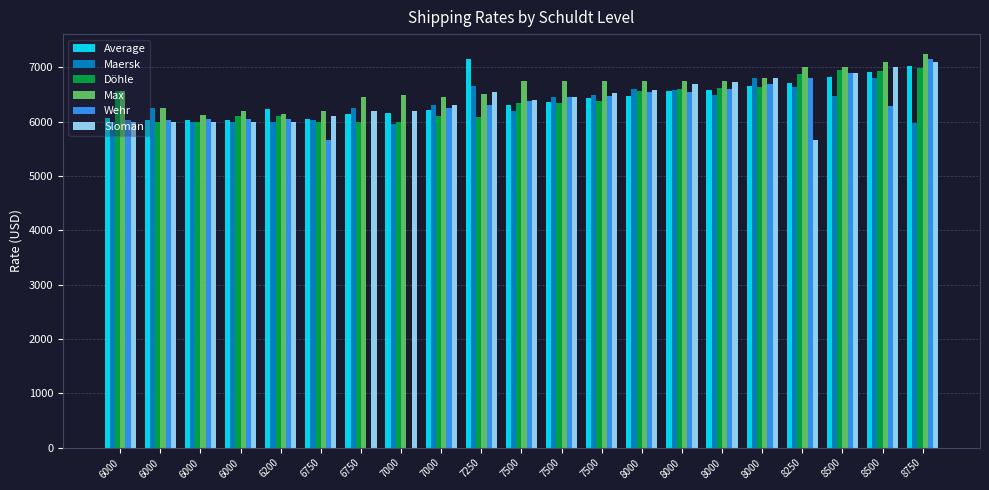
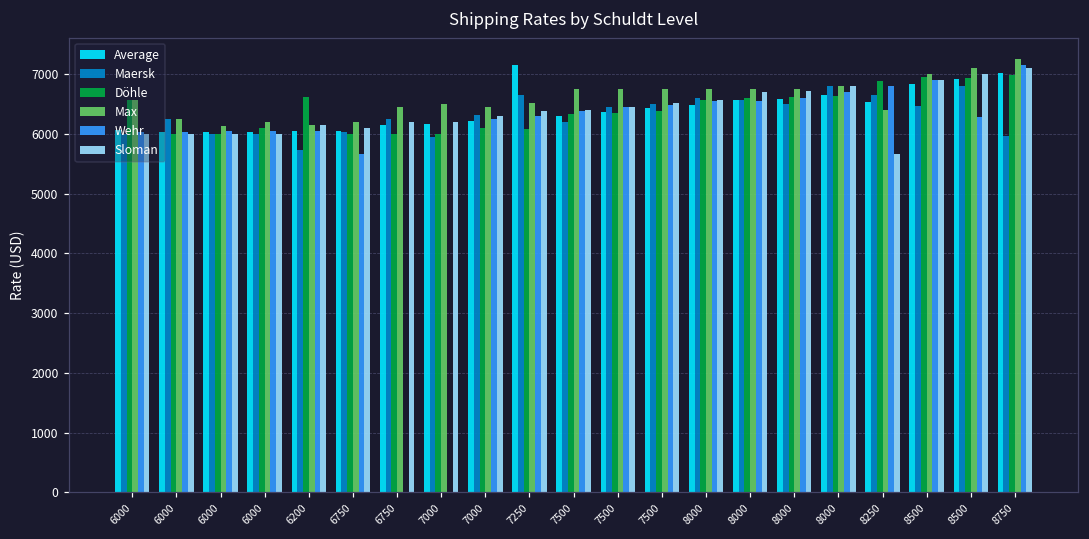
  {
    "Average": {
-     "6200": 6200,
+     "6200": 6000,
      "7250": 7200,
-     "8250": 6700,
+     "8250": 6500,
      "8750": 7000
    },
    "Maersk": {
-     "6200": 6000,
+     "6200": 5700,
      "7250": 6700,
      "8250": 6600,
      "8750": 6000
    },
    "Döhle": {
-     "6200": 6100,
+     "6200": 6600,
      "7250": 6100,
      "8250": 6900,
      "8750": 7000
    },
    "Max": {
      "6200": 6200,
      "7250": 6500,
-     "8250": 7000,
+     "8250": 6400,
      "8750": 7300
    },
    "Sloman": {
-     "6200": 6000,
-     "7250": 6500,
+     "6200": 6200,
+     "7250": 6400,
      "8250": 5700,
      "8750": 7100
    }
  }
